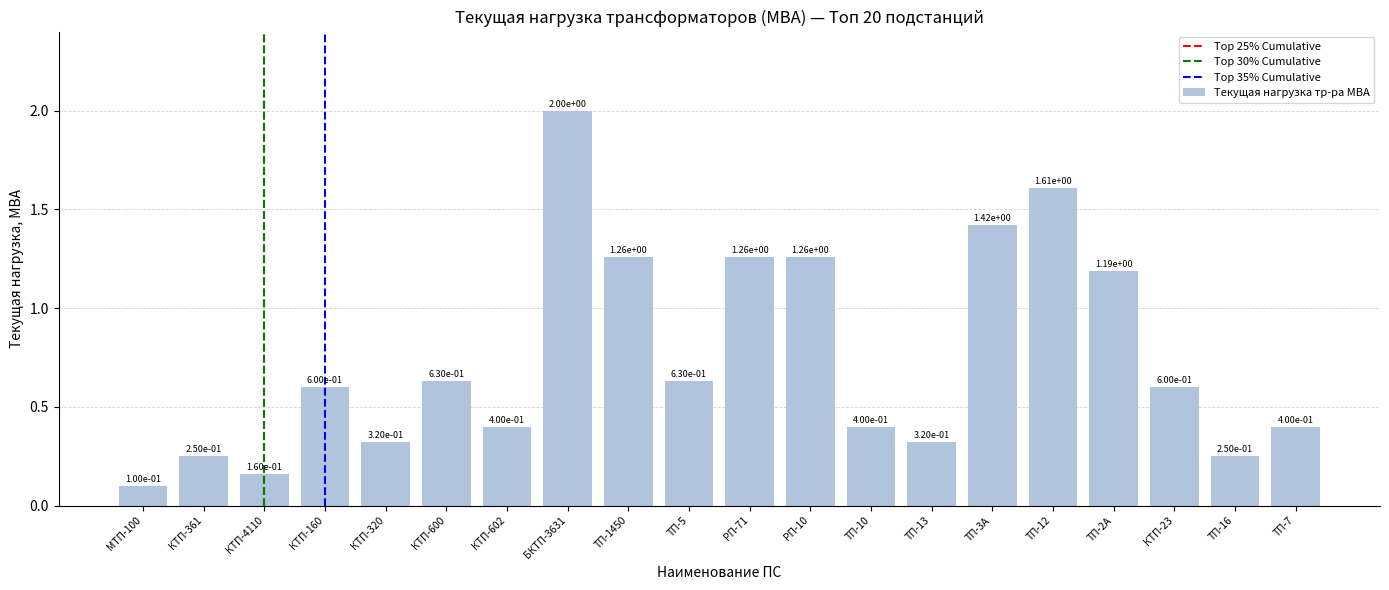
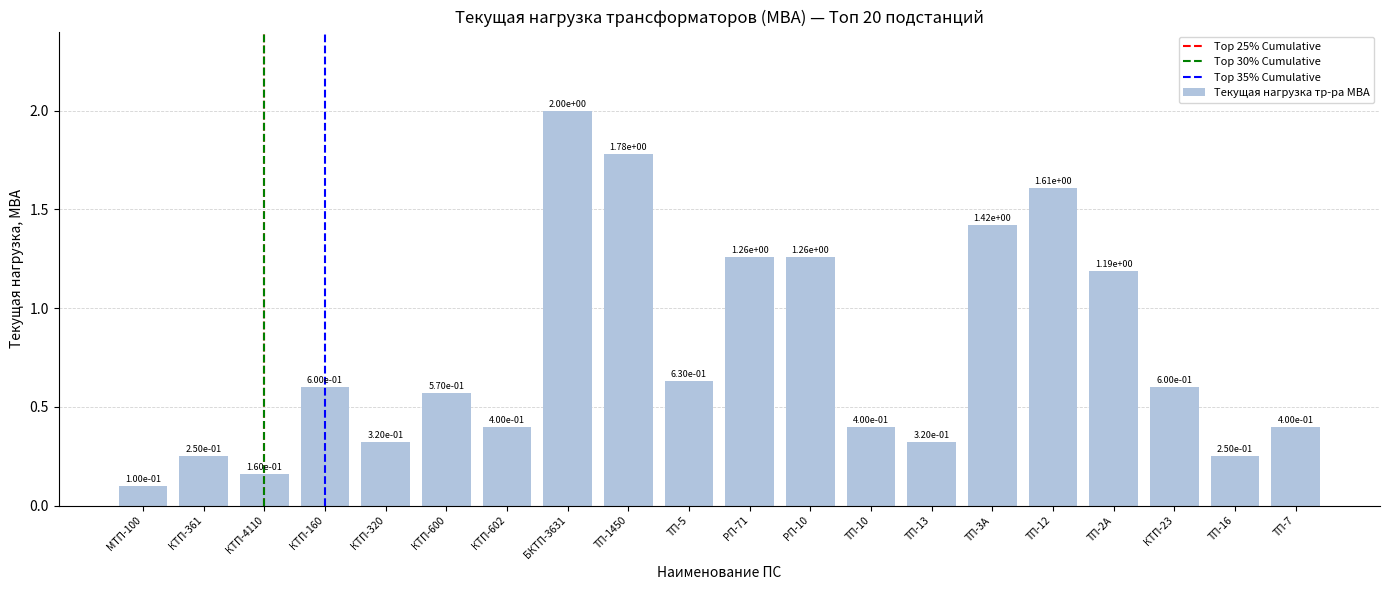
  {
    "МТП-100": "1.00e-01",
    "КТП-361": "2.50e-01",
    "КТП-4110": "1.60e-01",
    "КТП-160": "6.00e-01",
    "КТП-320": "3.20e-01",
-   "КТП-600": "6.30e-01",
+   "КТП-600": "5.70e-01",
    "КТП-602": "4.00e-01",
    "БКТП-3631": "2.00e+00",
-   "ТП-1450": "1.26e+00",
+   "ТП-1450": "1.78e+00",
    "ТП-5": "6.30e-01",
    "РП-71": "1.26e+00",
    "РП-10": "1.26e+00",
    "ТП-10": "4.00e-01",
    "ТП-13": "3.20e-01",
    "ТП-3А": "1.42e+00",
    "ТП-12": "1.61e+00",
    "ТП-2А": "1.19e+00",
    "КТП-23": "6.00e-01",
    "ТП-16": "2.50e-01",
    "ТП-7": "4.00e-01"
  }
